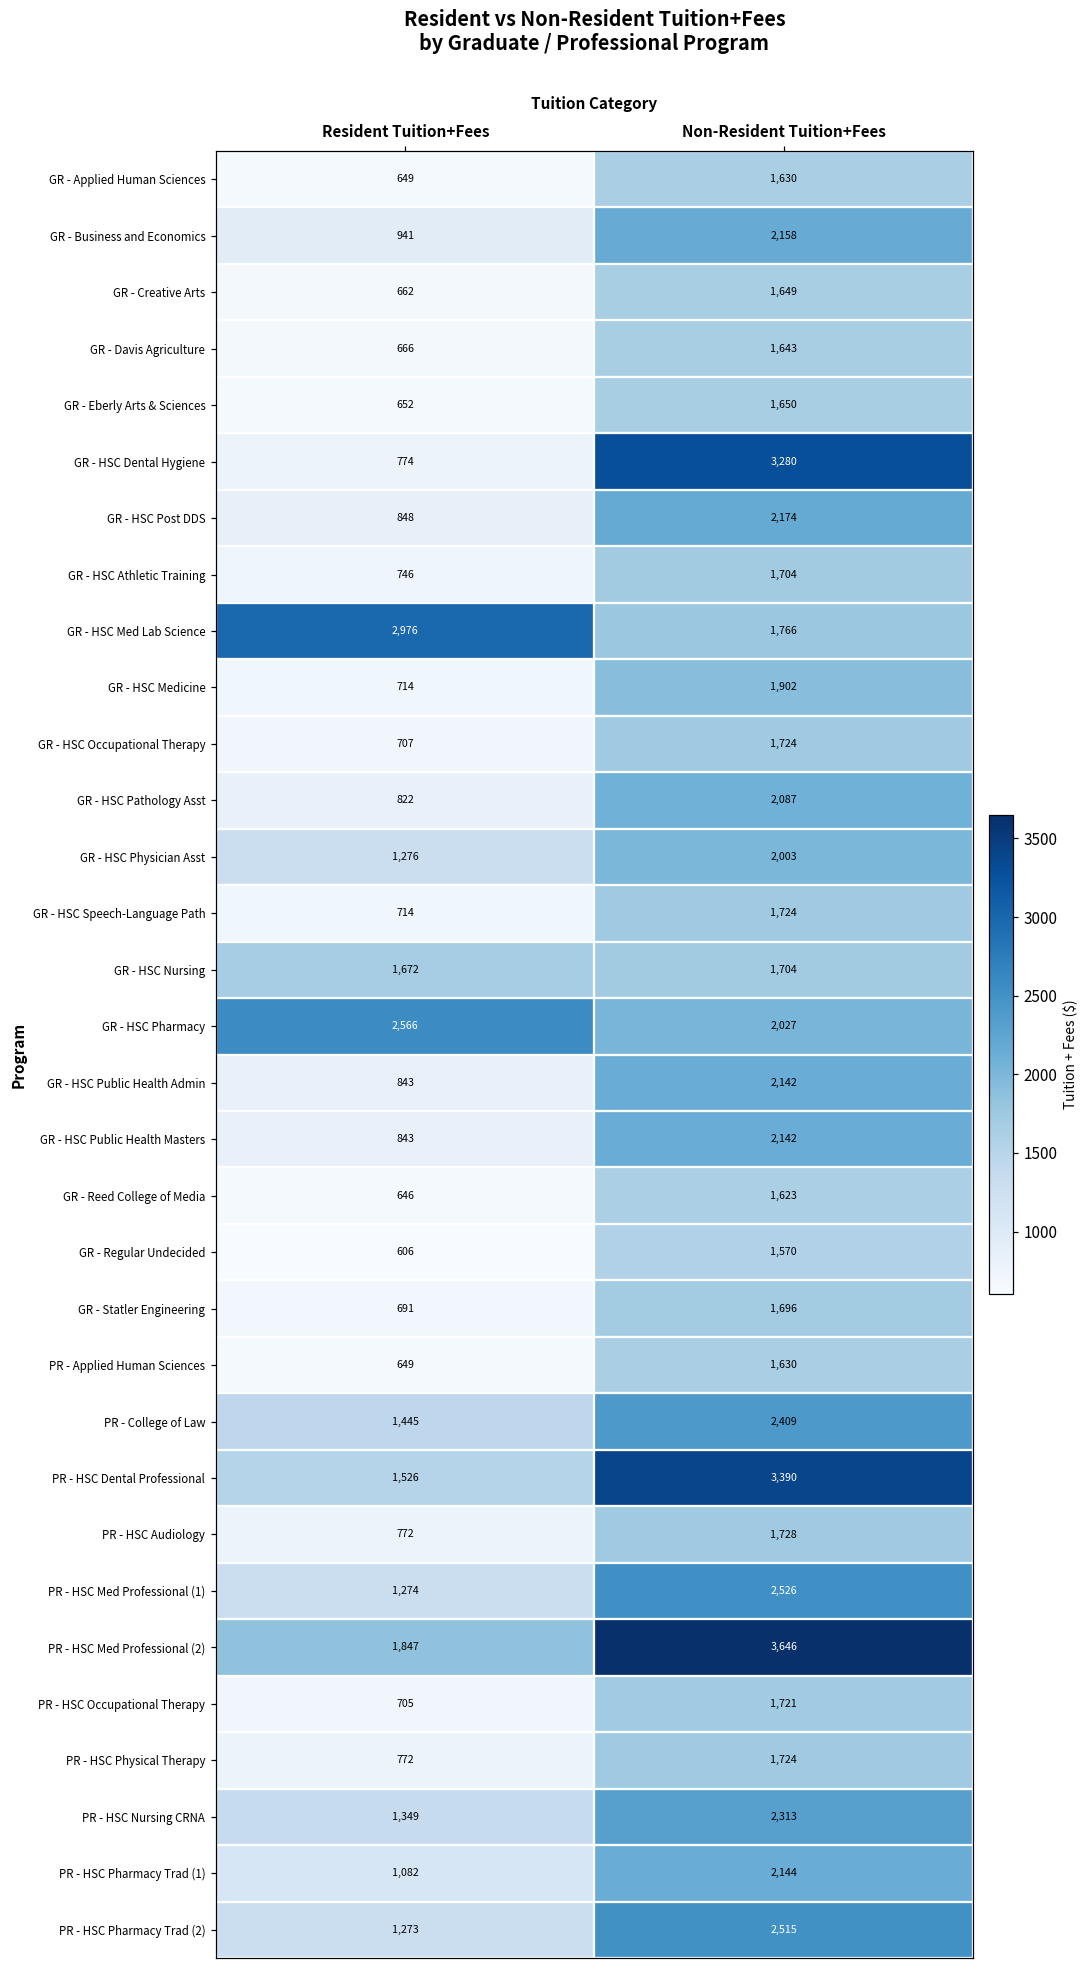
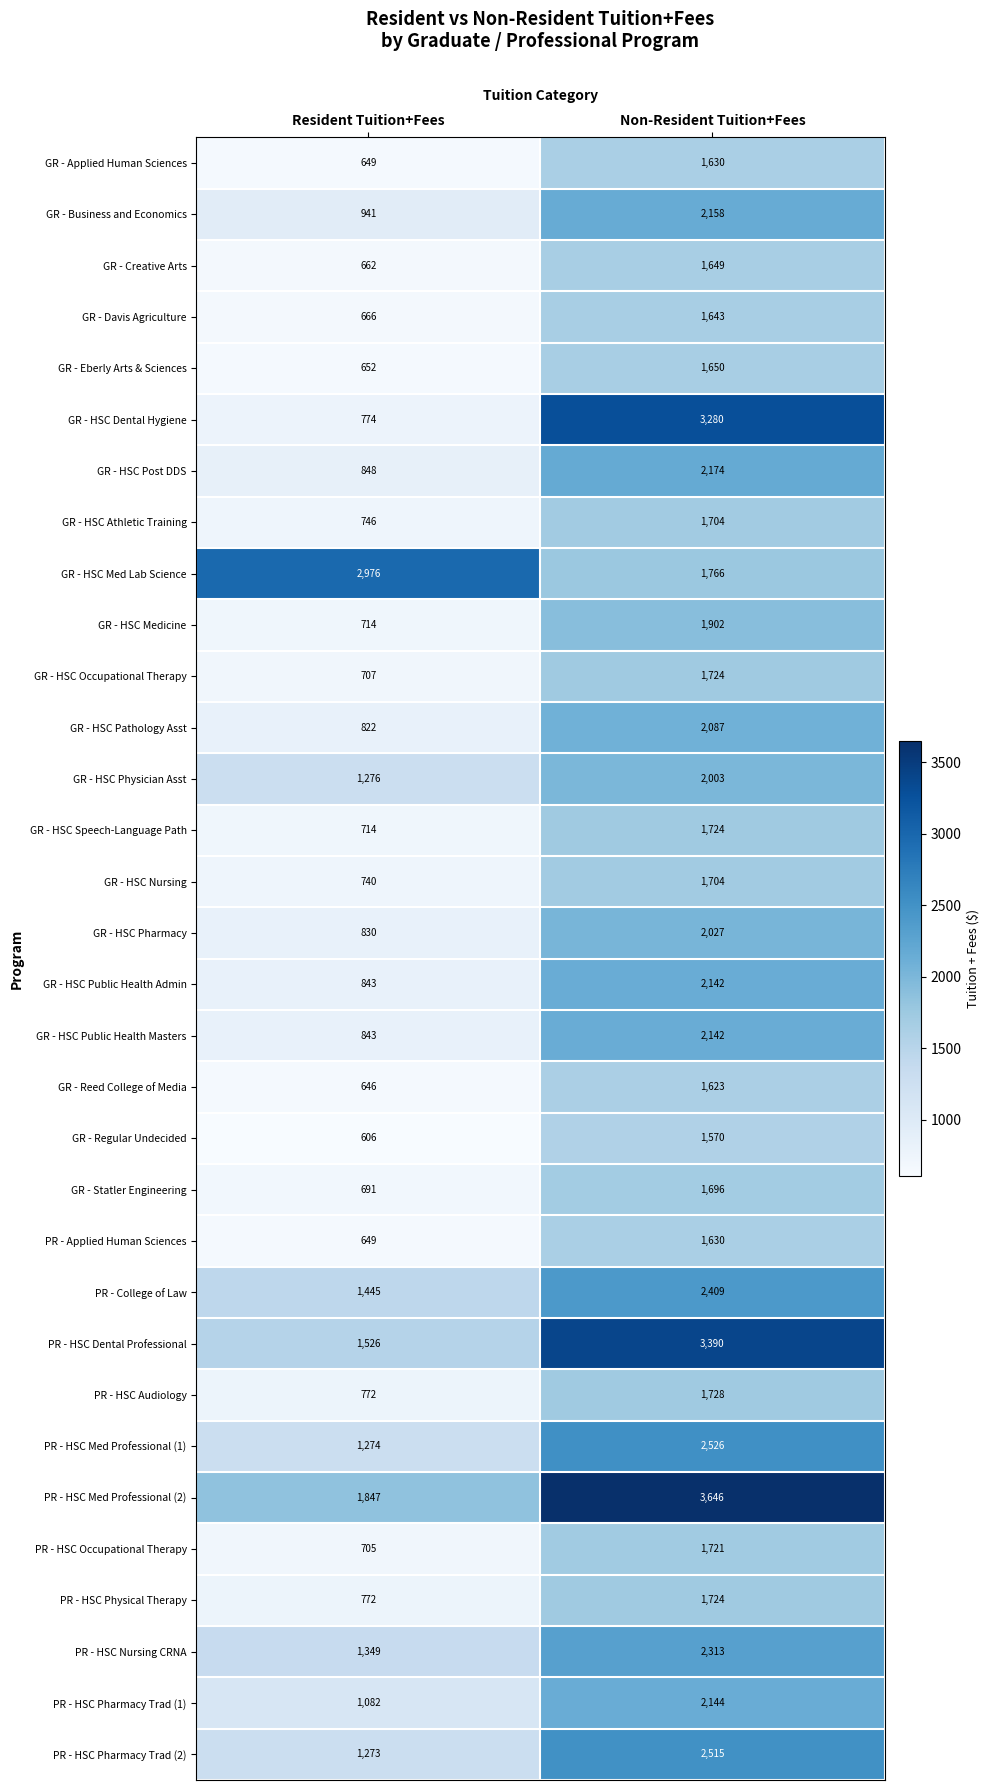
  {
    "GR - Applied Human Sciences": {
      "Resident Tuition+Fees": "649",
      "Non-Resident Tuition+Fees": "1,630"
    },
    "GR - Business and Economics": {
      "Resident Tuition+Fees": "941",
      "Non-Resident Tuition+Fees": "2,158"
    },
    "GR - Creative Arts": {
      "Resident Tuition+Fees": "662",
      "Non-Resident Tuition+Fees": "1,649"
    },
    "GR - Davis Agriculture": {
      "Resident Tuition+Fees": "666",
      "Non-Resident Tuition+Fees": "1,643"
    },
    "GR - Eberly Arts & Sciences": {
      "Resident Tuition+Fees": "652",
      "Non-Resident Tuition+Fees": "1,650"
    },
    "GR - HSC Dental Hygiene": {
      "Resident Tuition+Fees": "774",
      "Non-Resident Tuition+Fees": "3,280"
    },
    "GR - HSC Post DDS": {
      "Resident Tuition+Fees": "848",
      "Non-Resident Tuition+Fees": "2,174"
    },
    "GR - HSC Athletic Training": {
      "Resident Tuition+Fees": "746",
      "Non-Resident Tuition+Fees": "1,704"
    },
    "GR - HSC Med Lab Science": {
      "Resident Tuition+Fees": "2,976",
      "Non-Resident Tuition+Fees": "1,766"
    },
    "GR - HSC Medicine": {
      "Resident Tuition+Fees": "714",
      "Non-Resident Tuition+Fees": "1,902"
    },
    "GR - HSC Occupational Therapy": {
      "Resident Tuition+Fees": "707",
      "Non-Resident Tuition+Fees": "1,724"
    },
    "GR - HSC Pathology Asst": {
      "Resident Tuition+Fees": "822",
      "Non-Resident Tuition+Fees": "2,087"
    },
    "GR - HSC Physician Asst": {
      "Resident Tuition+Fees": "1,276",
      "Non-Resident Tuition+Fees": "2,003"
    },
    "GR - HSC Speech-Language Path": {
      "Resident Tuition+Fees": "714",
      "Non-Resident Tuition+Fees": "1,724"
    },
    "GR - HSC Nursing": {
-     "Resident Tuition+Fees": "1,672",
+     "Resident Tuition+Fees": "740",
      "Non-Resident Tuition+Fees": "1,704"
    },
    "GR - HSC Pharmacy": {
-     "Resident Tuition+Fees": "2,566",
+     "Resident Tuition+Fees": "830",
      "Non-Resident Tuition+Fees": "2,027"
    },
    "GR - HSC Public Health Admin": {
      "Resident Tuition+Fees": "843",
      "Non-Resident Tuition+Fees": "2,142"
    },
    "GR - HSC Public Health Masters": {
      "Resident Tuition+Fees": "843",
      "Non-Resident Tuition+Fees": "2,142"
    },
    "GR - Reed College of Media": {
      "Resident Tuition+Fees": "646",
      "Non-Resident Tuition+Fees": "1,623"
    },
    "GR - Regular Undecided": {
      "Resident Tuition+Fees": "606",
      "Non-Resident Tuition+Fees": "1,570"
    },
    "GR - Statler Engineering": {
      "Resident Tuition+Fees": "691",
      "Non-Resident Tuition+Fees": "1,696"
    },
    "PR - Applied Human Sciences": {
      "Resident Tuition+Fees": "649",
      "Non-Resident Tuition+Fees": "1,630"
    },
    "PR - College of Law": {
      "Resident Tuition+Fees": "1,445",
      "Non-Resident Tuition+Fees": "2,409"
    },
    "PR - HSC Dental Professional": {
      "Resident Tuition+Fees": "1,526",
      "Non-Resident Tuition+Fees": "3,390"
    },
    "PR - HSC Audiology": {
      "Resident Tuition+Fees": "772",
      "Non-Resident Tuition+Fees": "1,728"
    },
    "PR - HSC Med Professional (1)": {
      "Resident Tuition+Fees": "1,274",
      "Non-Resident Tuition+Fees": "2,526"
    },
    "PR - HSC Med Professional (2)": {
      "Resident Tuition+Fees": "1,847",
      "Non-Resident Tuition+Fees": "3,646"
    },
    "PR - HSC Occupational Therapy": {
      "Resident Tuition+Fees": "705",
      "Non-Resident Tuition+Fees": "1,721"
    },
    "PR - HSC Physical Therapy": {
      "Resident Tuition+Fees": "772",
      "Non-Resident Tuition+Fees": "1,724"
    },
    "PR - HSC Nursing CRNA": {
      "Resident Tuition+Fees": "1,349",
      "Non-Resident Tuition+Fees": "2,313"
    },
    "PR - HSC Pharmacy Trad (1)": {
      "Resident Tuition+Fees": "1,082",
      "Non-Resident Tuition+Fees": "2,144"
    },
    "PR - HSC Pharmacy Trad (2)": {
      "Resident Tuition+Fees": "1,273",
      "Non-Resident Tuition+Fees": "2,515"
    }
  }
